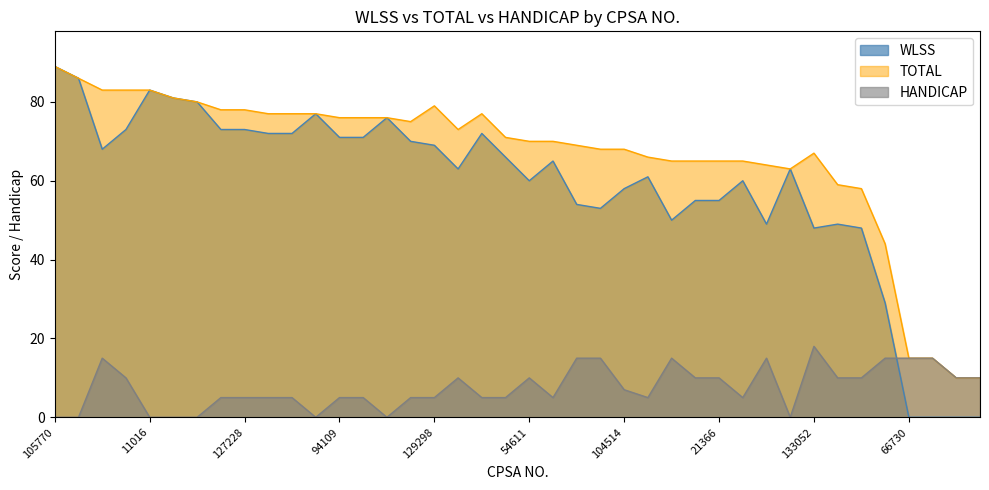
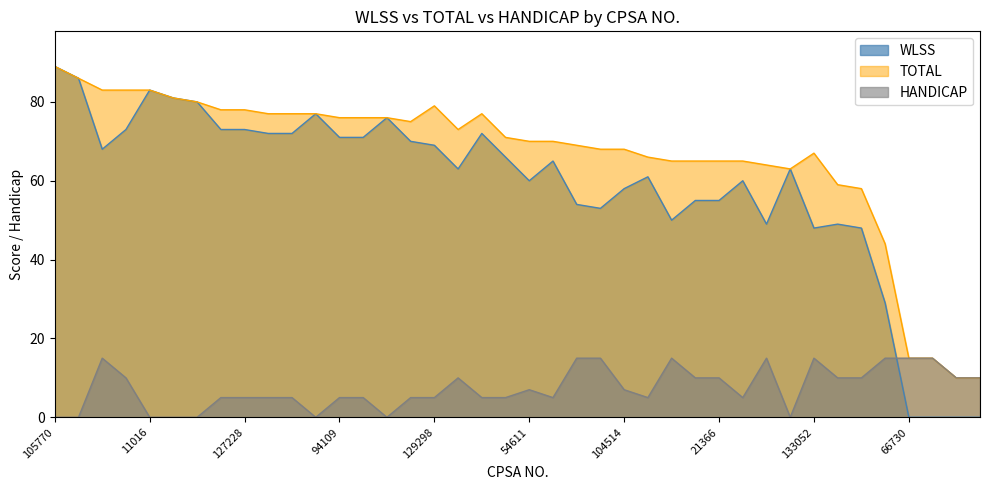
  {
    "WLSS": {
      "127228": 73,
      "94109": 71,
      "129298": 69,
      "54611": 60,
      "104514": 58,
      "21366": 55,
      "133052": 48,
      "66730": 0
    },
    "TOTAL": {
      "127228": 78,
      "94109": 76,
      "129298": 79,
      "54611": 70,
      "104514": 68,
      "21366": 65,
      "133052": 67
    },
    "HANDICAP": {
      "105770": 0,
      "11016": 0,
      "127228": 5,
      "94109": 5,
      "129298": 5,
-     "54611": 10,
+     "54611": 7,
      "104514": 7,
      "21366": 10,
-     "133052": 18
+     "133052": 15
    }
  }
